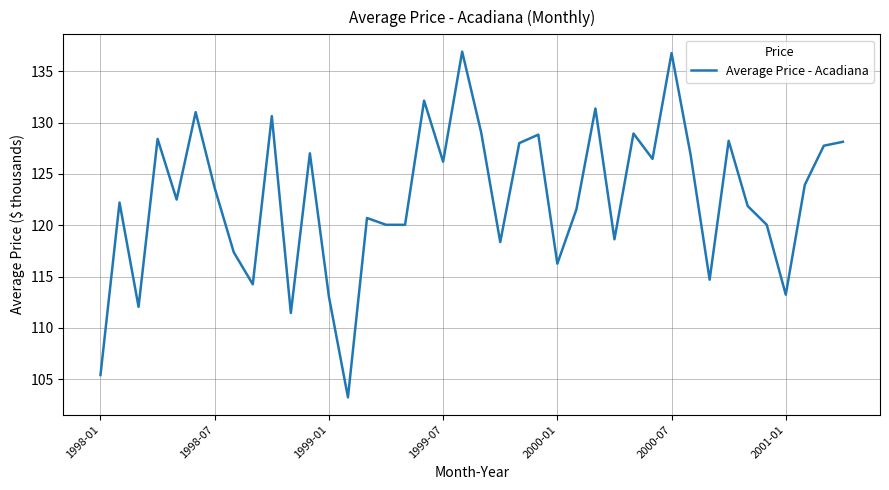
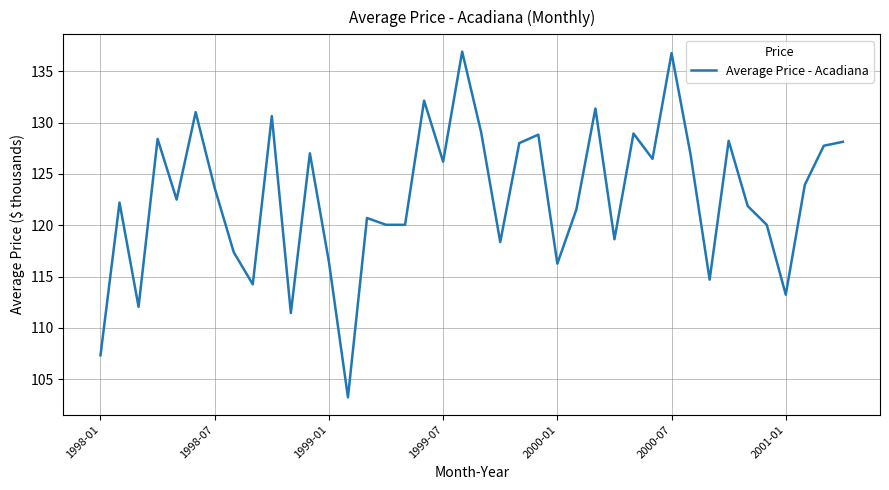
  {
-   "1998-01": 105.4,
+   "1998-01": 107.3,
    "1998-07": 123.6,
-   "1999-01": 113.0,
+   "1999-01": 116.4,
    "1999-07": 126.2,
    "2000-01": 116.3,
    "2000-07": 136.8,
    "2001-01": 113.2
  }
